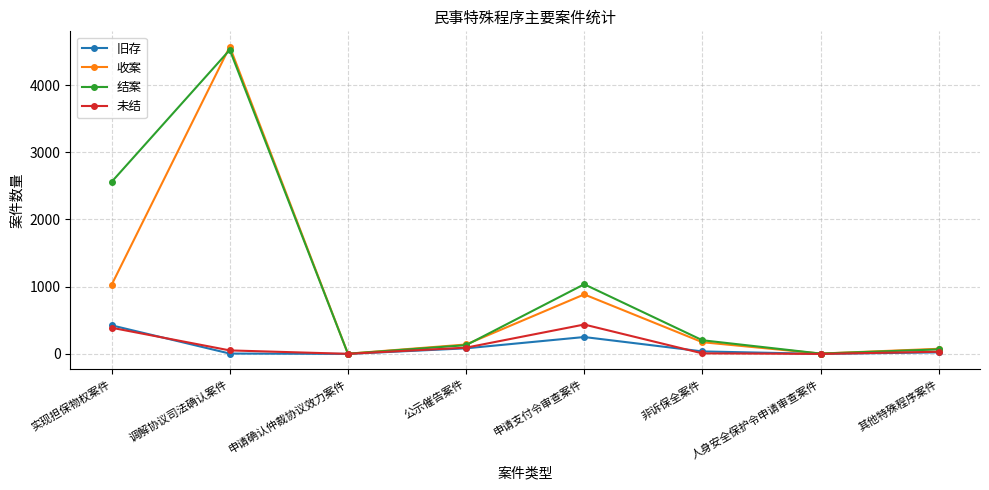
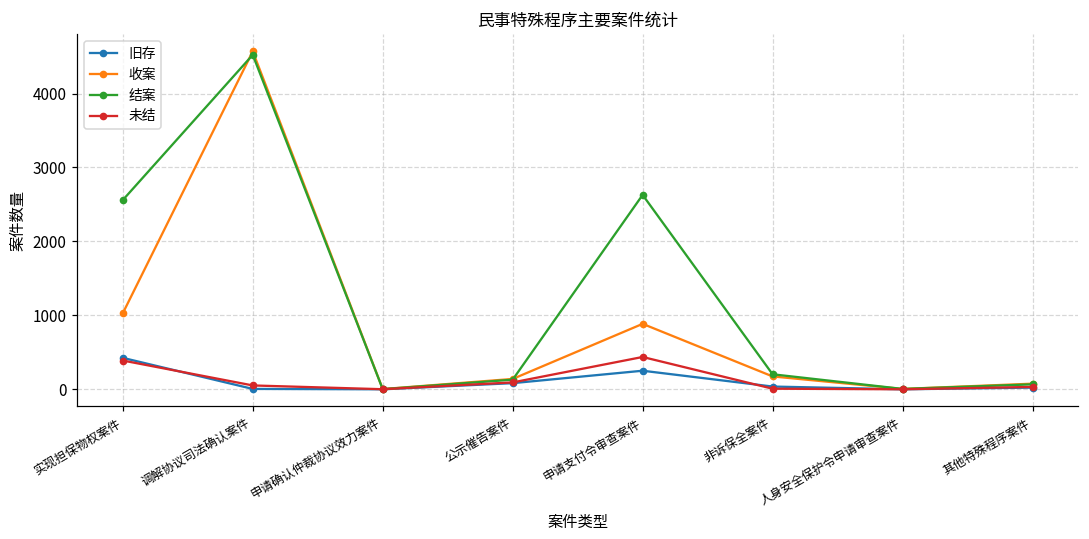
  {
    "旧存": {
      "调解协议司法确认案件": 0,
      "申请支付令审查案件": 300
    },
    "收案": {
      "实现担保物权案件": 1000,
      "调解协议司法确认案件": 4600,
      "申请支付令审查案件": 900
    },
    "结案": {
      "实现担保物权案件": 2600,
      "调解协议司法确认案件": 4500,
-     "申请支付令审查案件": 1000
+     "申请支付令审查案件": 2600
    },
    "未结": {
      "调解协议司法确认案件": 100,
      "申请支付令审查案件": 400
    }
  }
